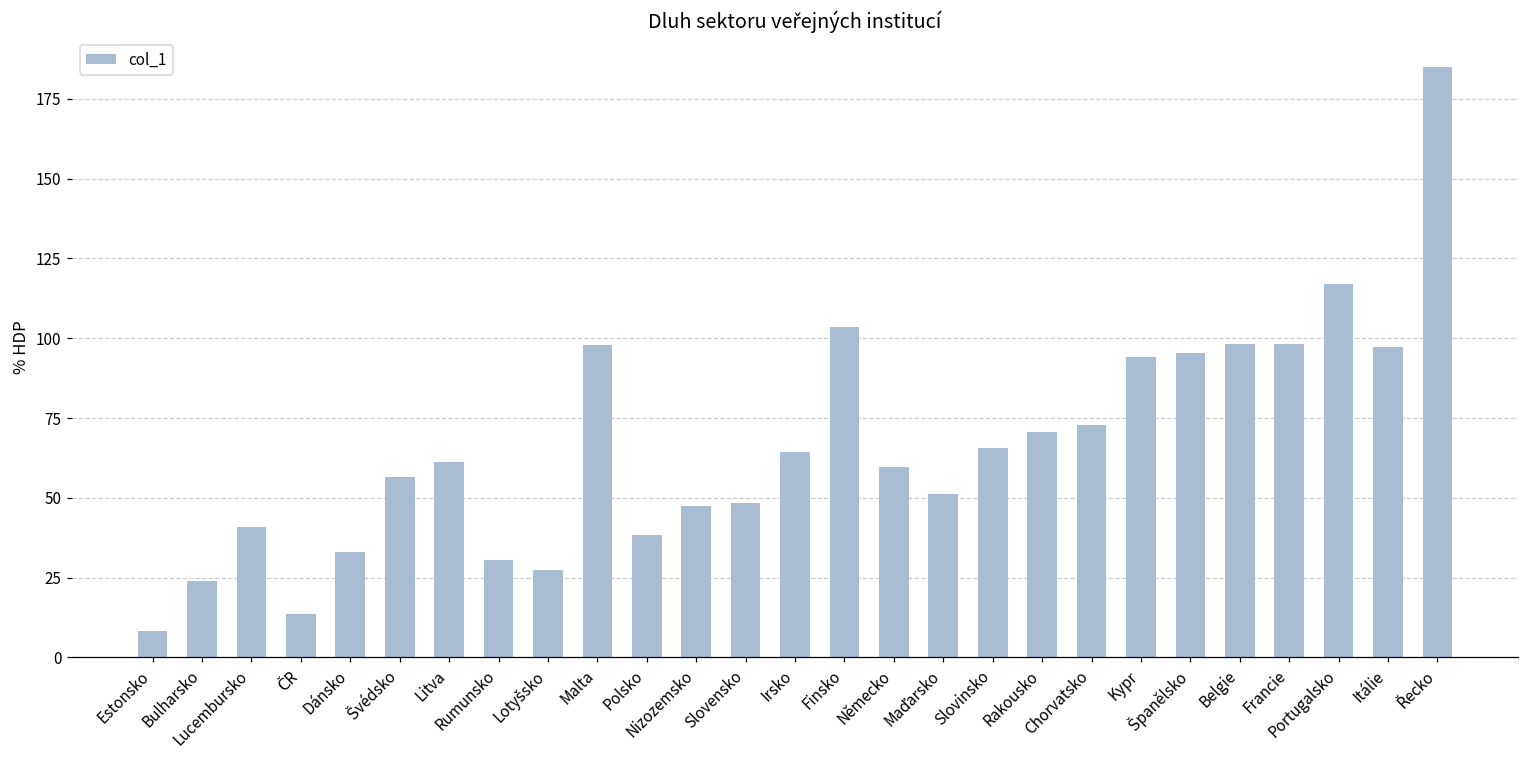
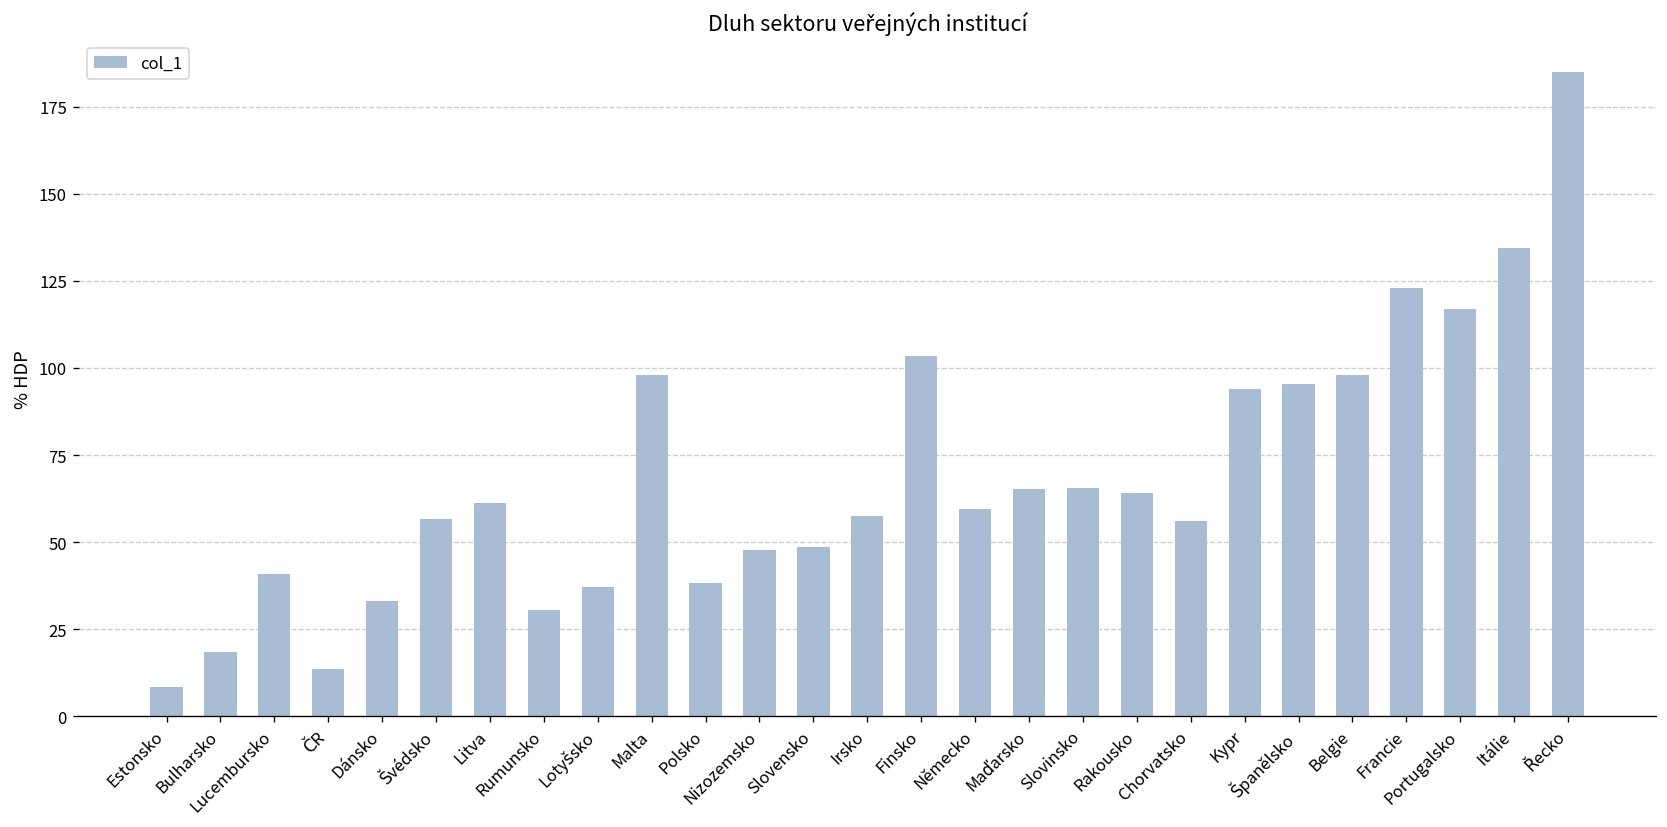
  {
    "Estonsko": 8,
-   "Bulharsko": 24,
+   "Bulharsko": 18,
    "Lucembursko": 41,
    "ČR": 14,
    "Dánsko": 33,
    "Švédsko": 57,
    "Litva": 61,
    "Rumunsko": 31,
-   "Lotyšsko": 27,
+   "Lotyšsko": 37,
    "Malta": 98,
    "Polsko": 38,
    "Nizozemsko": 48,
    "Slovensko": 48,
-   "Irsko": 64,
+   "Irsko": 57,
    "Finsko": 104,
    "Německo": 60,
-   "Maďarsko": 51,
+   "Maďarsko": 65,
    "Slovinsko": 66,
-   "Rakousko": 71,
-   "Chorvatsko": 73,
+   "Rakousko": 64,
+   "Chorvatsko": 56,
    "Kypr": 94,
    "Španělsko": 96,
    "Belgie": 98,
-   "Francie": 98,
+   "Francie": 123,
    "Portugalsko": 117,
-   "Itálie": 97,
+   "Itálie": 135,
    "Řecko": 185
  }
